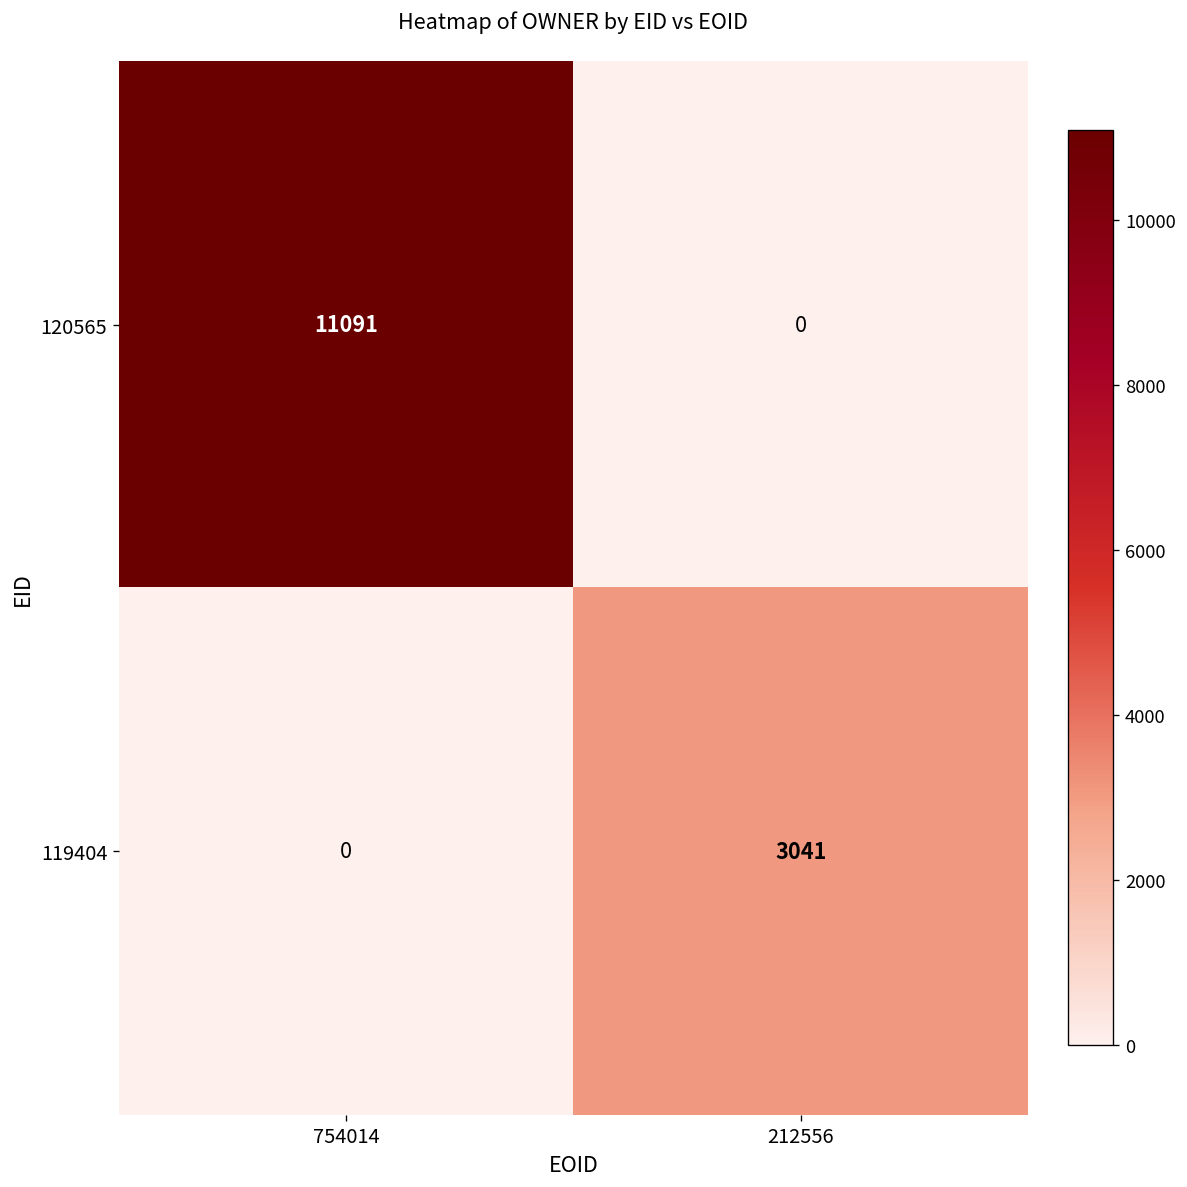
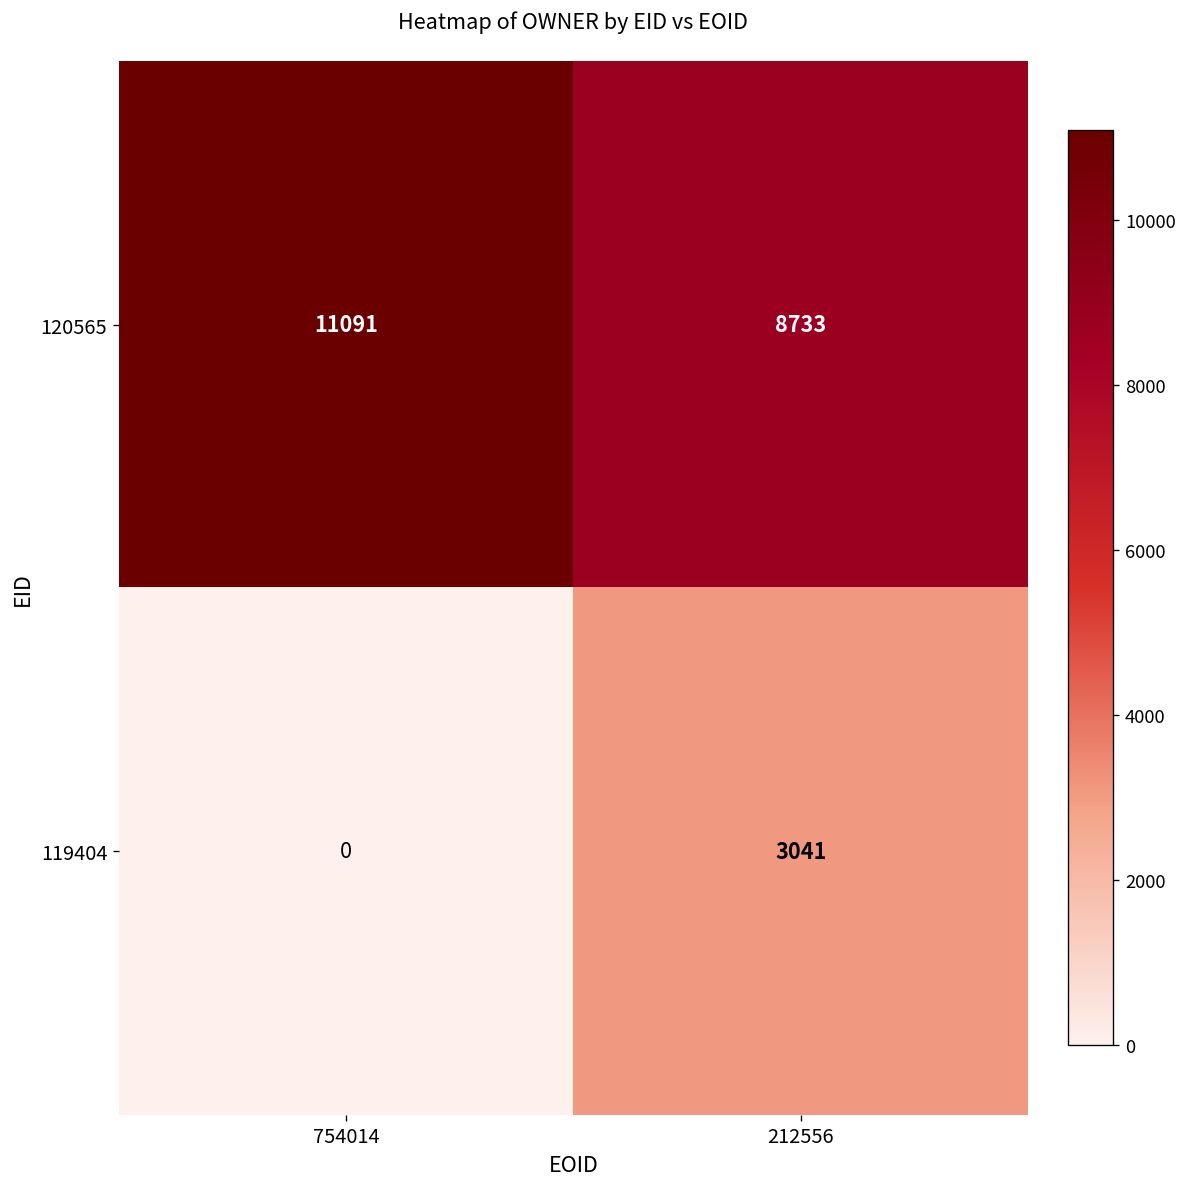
  {
    "120565": {
      "754014": 11091,
-     "212556": 0
+     "212556": 8733
    },
    "119404": {
      "754014": 0,
      "212556": 3041
    }
  }
